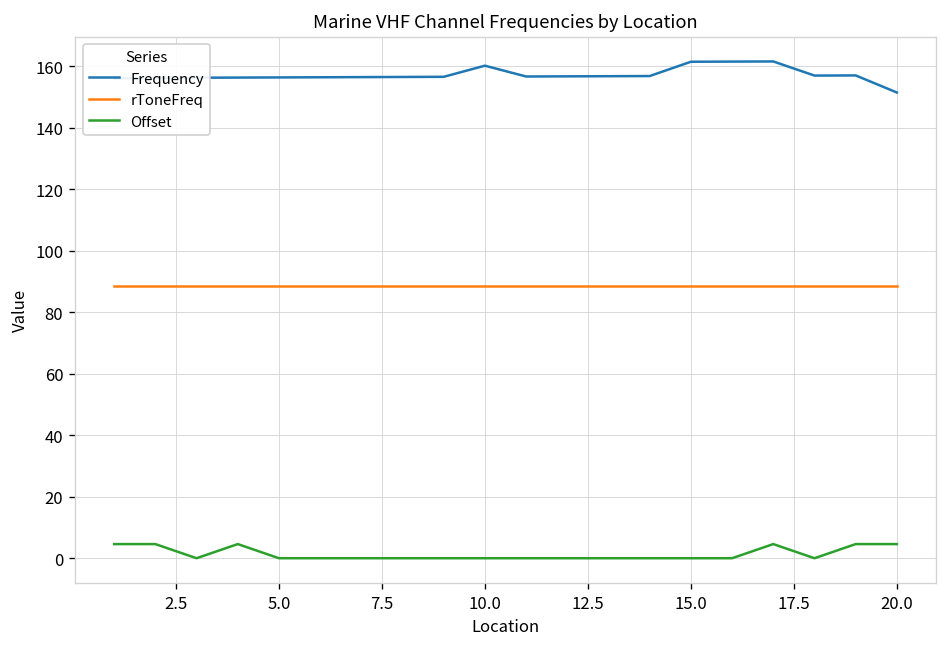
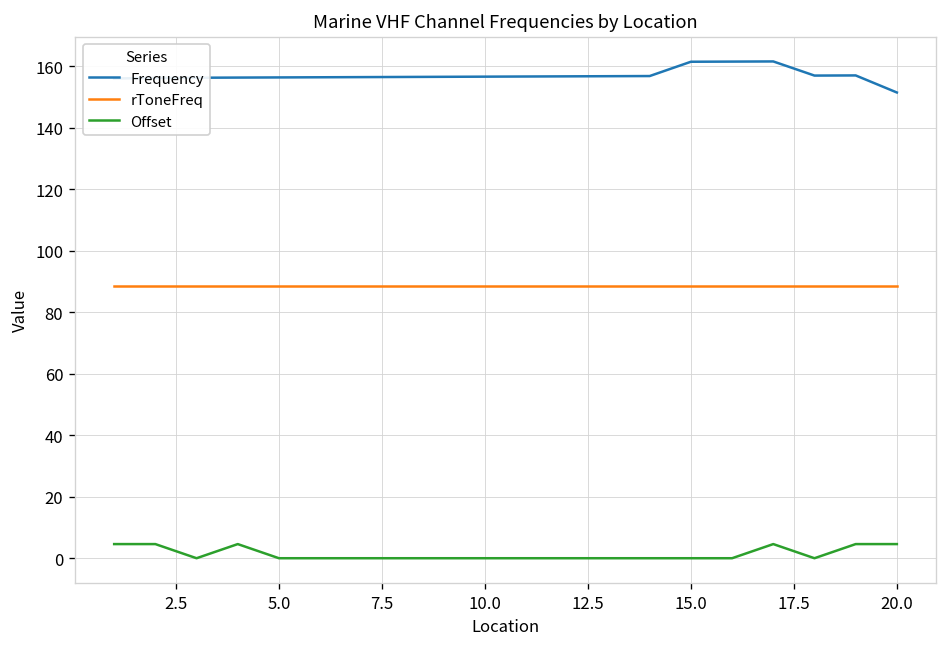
  {
    "Frequency": {
      "5.0": 156,
-     "10.0": 160,
+     "10.0": 157,
      "15.0": 162,
      "20.0": 152
    },
    "rToneFreq": {
      "5.0": 89,
      "10.0": 89,
      "15.0": 89,
      "20.0": 89
    },
    "Offset": {
      "5.0": 0,
      "10.0": 0,
      "15.0": 0,
      "20.0": 5
    }
  }
